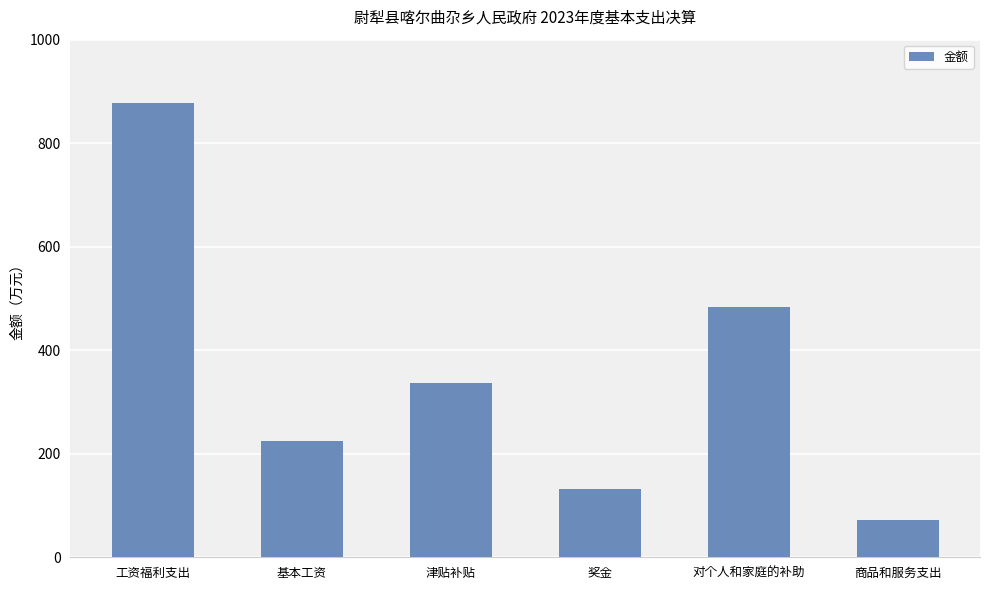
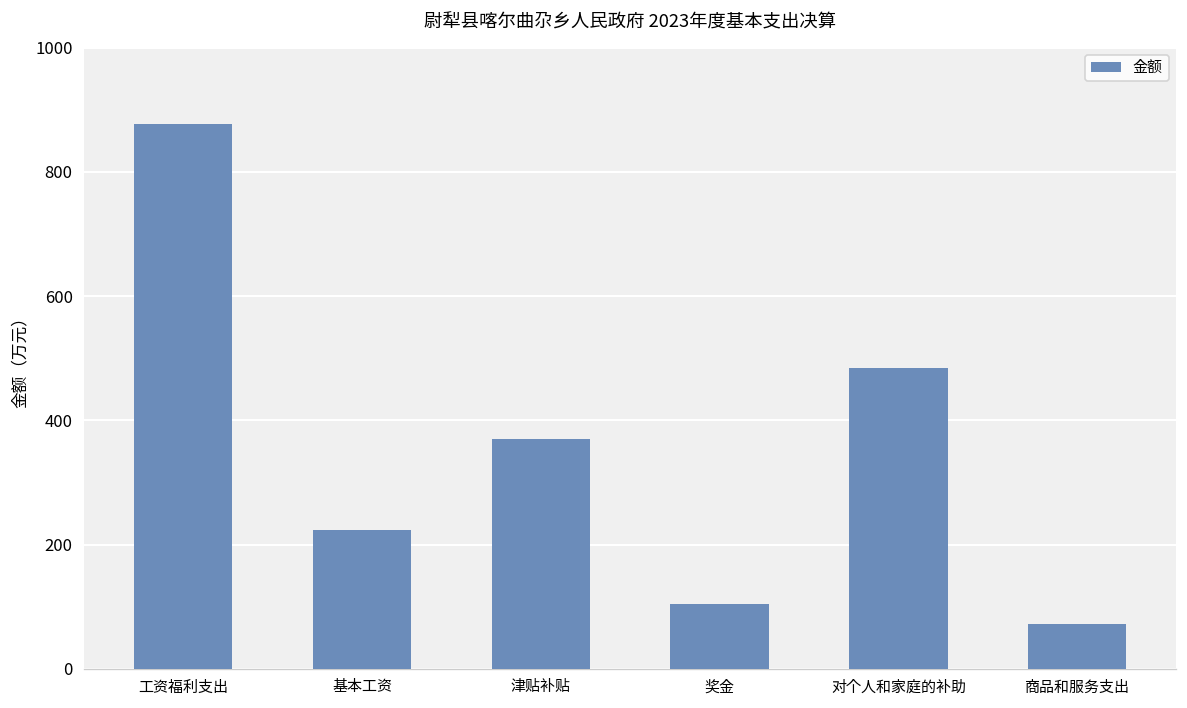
  {
    "工资福利支出": 880,
    "基本工资": 220,
-   "津贴补贴": 340,
-   "奖金": 130,
+   "津贴补贴": 370,
+   "奖金": 100,
    "对个人和家庭的补助": 480,
    "商品和服务支出": 70
  }
